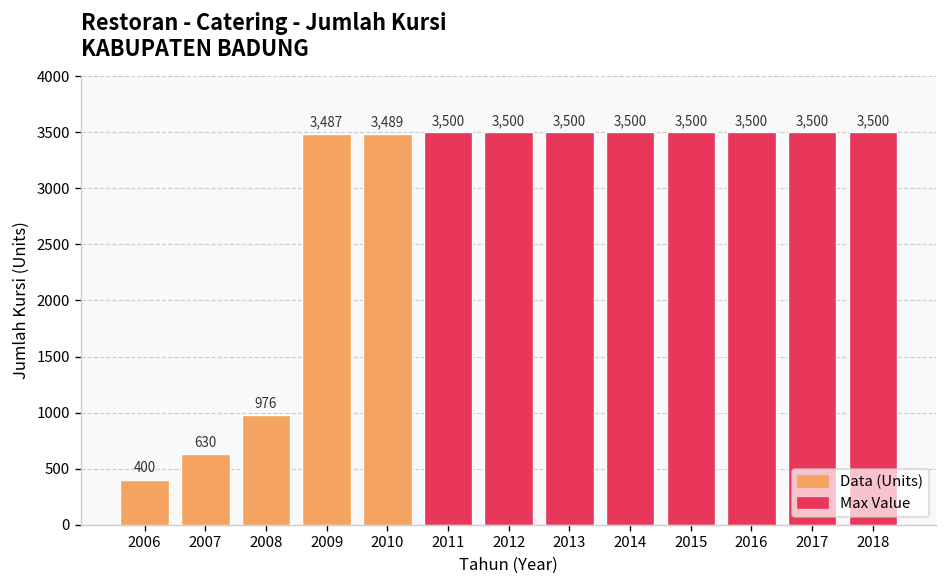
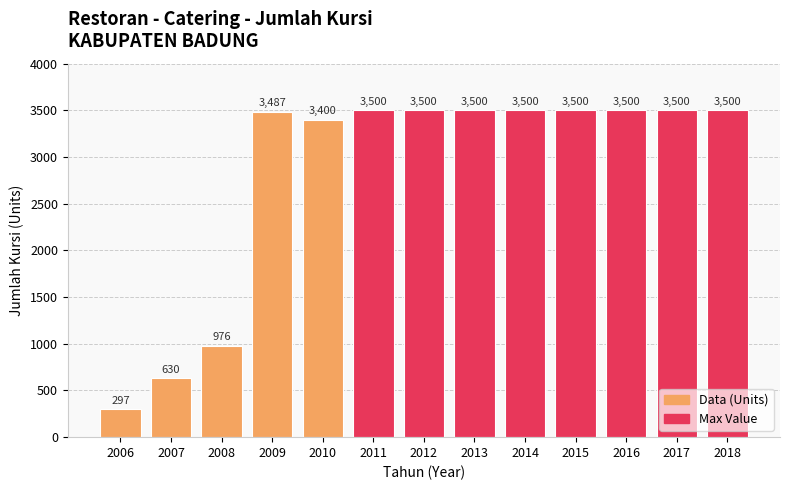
  {
-   "2006": "400",
+   "2006": "297",
    "2007": "630",
    "2008": "976",
    "2009": "3,487",
-   "2010": "3,489",
+   "2010": "3,400",
    "2011": "3,500",
    "2012": "3,500",
    "2013": "3,500",
    "2014": "3,500",
    "2015": "3,500",
    "2016": "3,500",
    "2017": "3,500",
    "2018": "3,500"
  }
